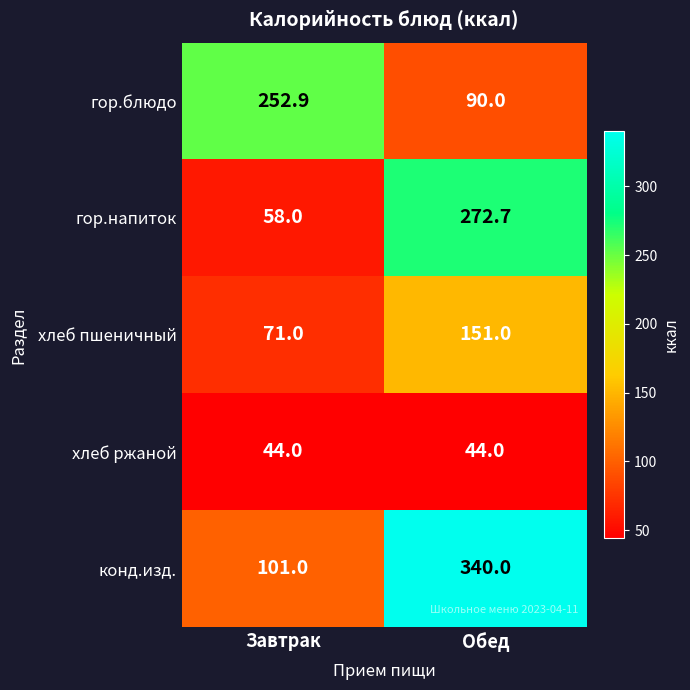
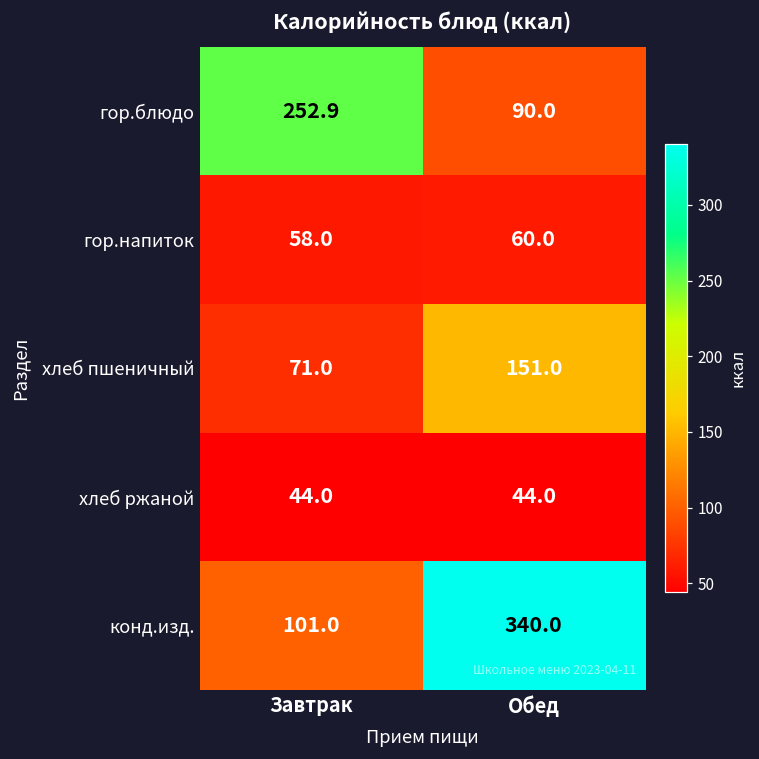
  {
    "гор.блюдо": {
      "Завтрак": 252.9,
      "Обед": 90.0
    },
    "гор.напиток": {
      "Завтрак": 58.0,
-     "Обед": 272.7
+     "Обед": 60.0
    },
    "хлеб пшеничный": {
      "Завтрак": 71.0,
      "Обед": 151.0
    },
    "хлеб ржаной": {
      "Завтрак": 44.0,
      "Обед": 44.0
    },
    "конд.изд.": {
      "Завтрак": 101.0
    }
  }
